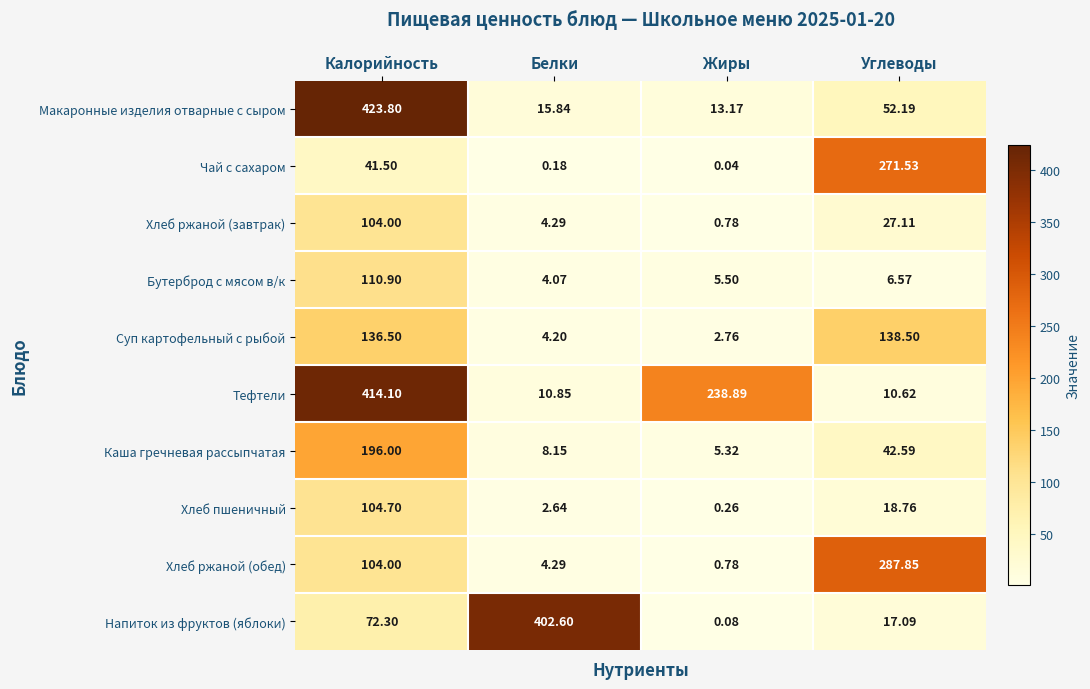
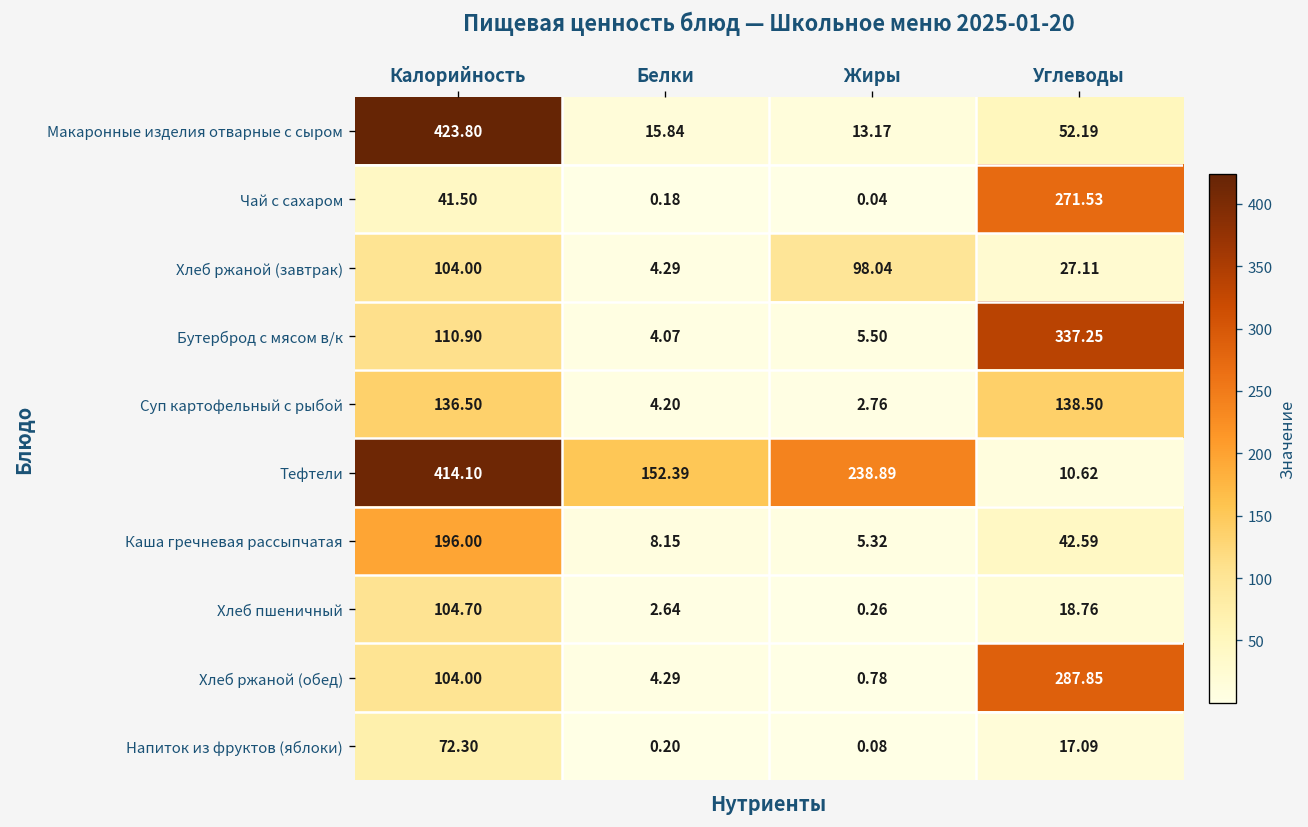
  {
    "Макаронные изделия отварные с сыром": {
      "Калорийность": 423.80,
      "Белки": 15.84,
      "Жиры": 13.17,
      "Углеводы": 52.19
    },
    "Чай с сахаром": {
      "Калорийность": 41.50,
      "Белки": 0.18,
      "Жиры": 0.04,
      "Углеводы": 271.53
    },
    "Хлеб ржаной (завтрак)": {
      "Калорийность": 104.00,
      "Белки": 4.29,
-     "Жиры": 0.78,
+     "Жиры": 98.04,
      "Углеводы": 27.11
    },
    "Бутерброд с мясом в/к": {
      "Калорийность": 110.90,
      "Белки": 4.07,
      "Жиры": 5.50,
-     "Углеводы": 6.57
+     "Углеводы": 337.25
    },
    "Суп картофельный с рыбой": {
      "Калорийность": 136.50,
      "Белки": 4.20,
      "Жиры": 2.76,
      "Углеводы": 138.50
    },
    "Тефтели": {
      "Калорийность": 414.10,
-     "Белки": 10.85,
+     "Белки": 152.39,
      "Жиры": 238.89,
      "Углеводы": 10.62
    },
    "Каша гречневая рассыпчатая": {
      "Калорийность": 196.00,
      "Белки": 8.15,
      "Жиры": 5.32,
      "Углеводы": 42.59
    },
    "Хлеб пшеничный": {
      "Калорийность": 104.70,
      "Белки": 2.64,
      "Жиры": 0.26,
      "Углеводы": 18.76
    },
    "Хлеб ржаной (обед)": {
      "Калорийность": 104.00,
      "Белки": 4.29,
      "Жиры": 0.78,
      "Углеводы": 287.85
    },
    "Напиток из фруктов (яблоки)": {
      "Калорийность": 72.30,
-     "Белки": 402.60,
+     "Белки": 0.20,
      "Жиры": 0.08,
      "Углеводы": 17.09
    }
  }
